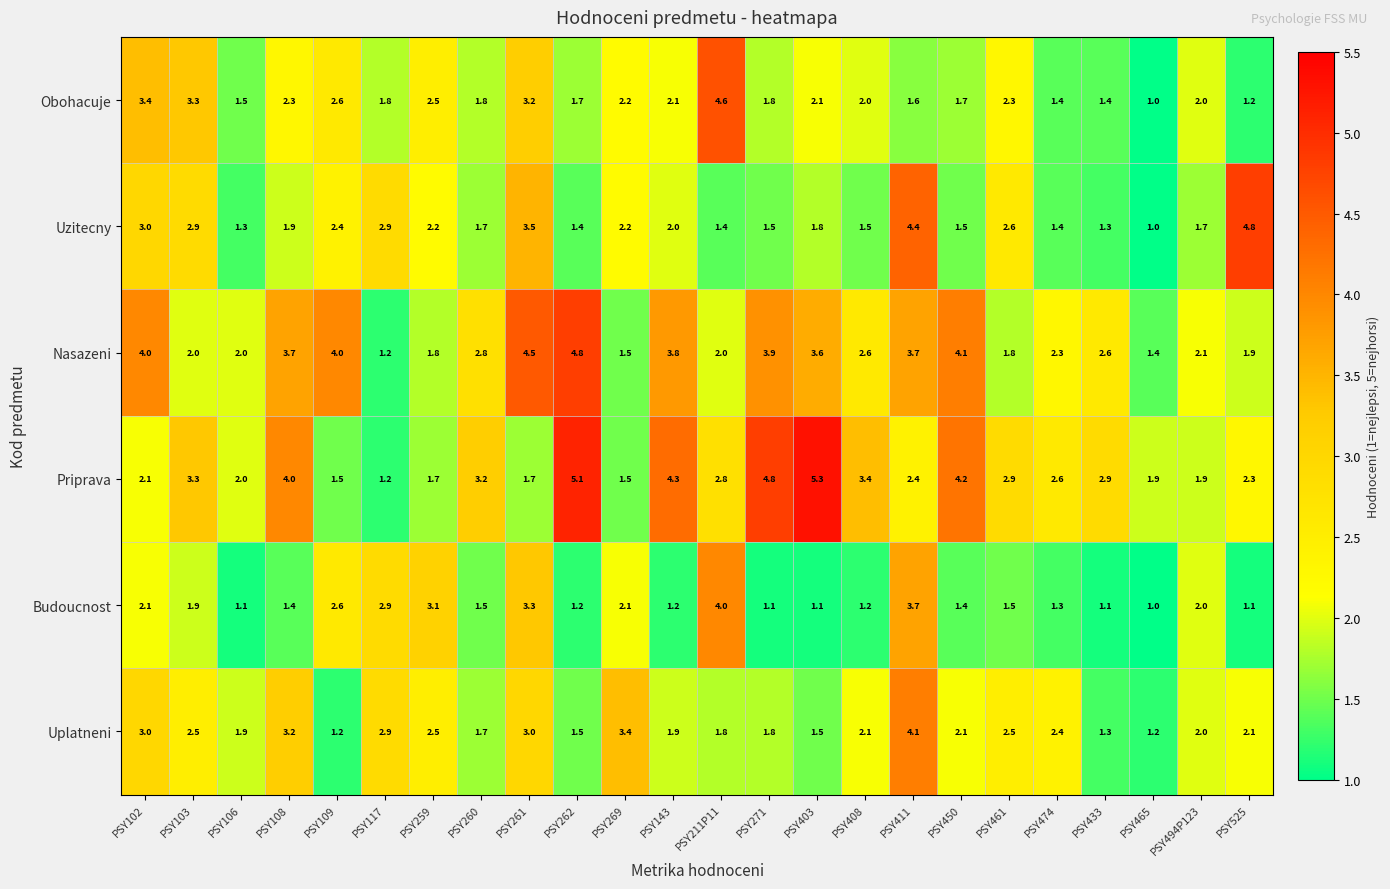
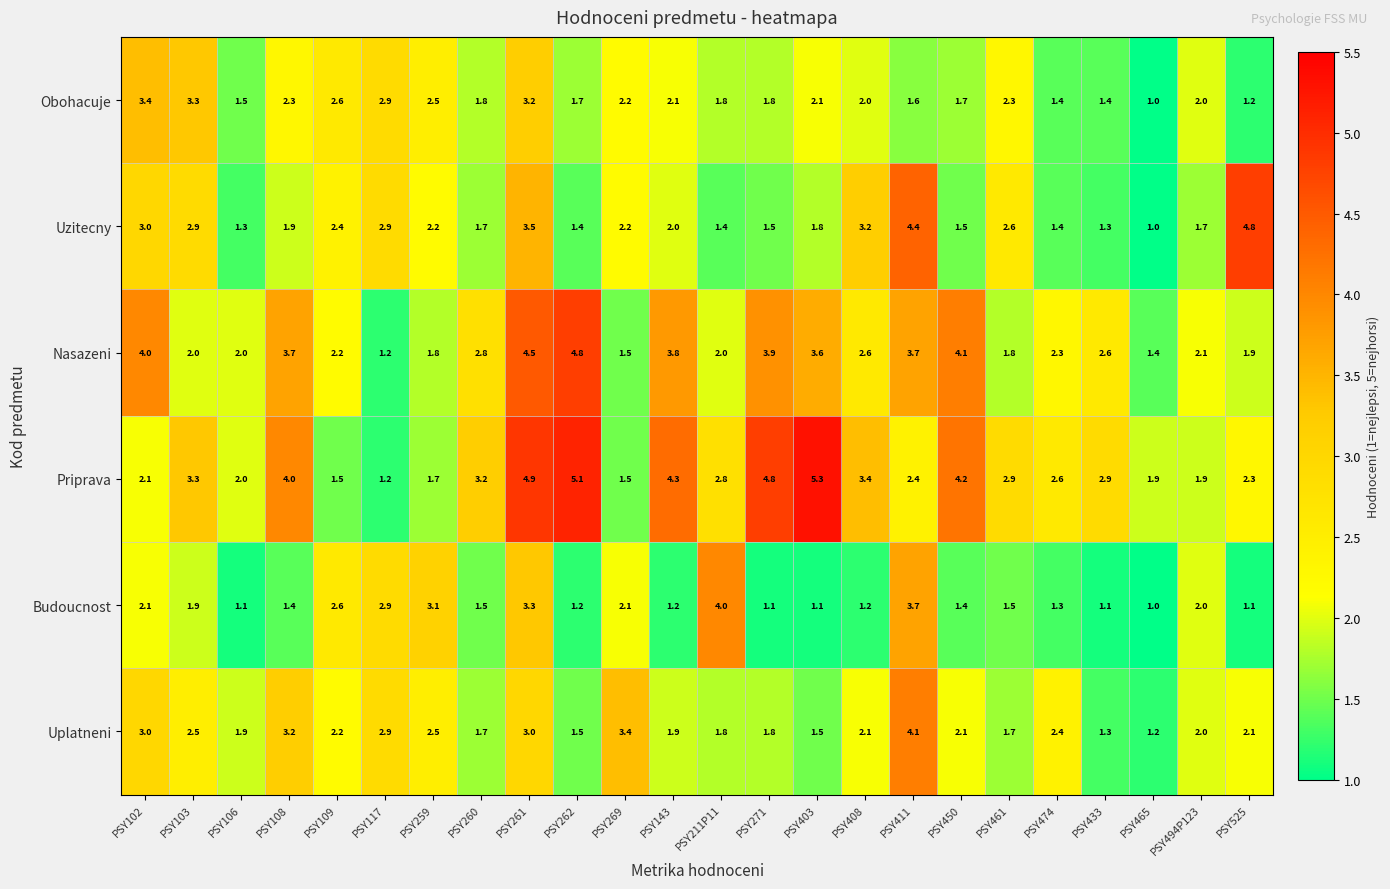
  {
    "Obohacuje": {
      "PSY102": 3.4,
      "PSY103": 3.3,
      "PSY106": 1.5,
      "PSY108": 2.3,
      "PSY109": 2.6,
-     "PSY117": 1.8,
+     "PSY117": 2.9,
      "PSY259": 2.5,
      "PSY260": 1.8,
      "PSY261": 3.2,
      "PSY262": 1.7,
      "PSY269": 2.2,
      "PSY143": 2.1,
-     "PSY211P11": 4.6,
+     "PSY211P11": 1.8,
      "PSY271": 1.8,
      "PSY403": 2.1,
      "PSY408": 2.0,
      "PSY411": 1.6,
      "PSY450": 1.7,
      "PSY461": 2.3,
      "PSY474": 1.4,
      "PSY433": 1.4,
      "PSY465": 1.0,
      "PSY494P123": 2.0,
      "PSY525": 1.2
    },
    "Uzitecny": {
      "PSY102": 3.0,
      "PSY103": 2.9,
      "PSY106": 1.3,
      "PSY108": 1.9,
      "PSY109": 2.4,
      "PSY117": 2.9,
      "PSY259": 2.2,
      "PSY260": 1.7,
      "PSY261": 3.5,
      "PSY262": 1.4,
      "PSY269": 2.2,
      "PSY143": 2.0,
      "PSY211P11": 1.4,
      "PSY271": 1.5,
      "PSY403": 1.8,
-     "PSY408": 1.5,
+     "PSY408": 3.2,
      "PSY411": 4.4,
      "PSY450": 1.5,
      "PSY461": 2.6,
      "PSY474": 1.4,
      "PSY433": 1.3,
      "PSY465": 1.0,
      "PSY494P123": 1.7,
      "PSY525": 4.8
    },
    "Nasazeni": {
      "PSY102": 4.0,
      "PSY103": 2.0,
      "PSY106": 2.0,
      "PSY108": 3.7,
-     "PSY109": 4.0,
+     "PSY109": 2.2,
      "PSY117": 1.2,
      "PSY259": 1.8,
      "PSY260": 2.8,
      "PSY261": 4.5,
      "PSY262": 4.8,
      "PSY269": 1.5,
      "PSY143": 3.8,
      "PSY211P11": 2.0,
      "PSY271": 3.9,
      "PSY403": 3.6,
      "PSY408": 2.6,
      "PSY411": 3.7,
      "PSY450": 4.1,
      "PSY461": 1.8,
      "PSY474": 2.3,
      "PSY433": 2.6,
      "PSY465": 1.4,
      "PSY494P123": 2.1,
      "PSY525": 1.9
    },
    "Priprava": {
      "PSY102": 2.1,
      "PSY103": 3.3,
      "PSY106": 2.0,
      "PSY108": 4.0,
      "PSY109": 1.5,
      "PSY117": 1.2,
      "PSY259": 1.7,
      "PSY260": 3.2,
-     "PSY261": 1.7,
+     "PSY261": 4.9,
      "PSY262": 5.1,
      "PSY269": 1.5,
      "PSY143": 4.3,
      "PSY211P11": 2.8,
      "PSY271": 4.8,
      "PSY403": 5.3,
      "PSY408": 3.4,
      "PSY411": 2.4,
      "PSY450": 4.2,
      "PSY461": 2.9,
      "PSY474": 2.6,
      "PSY433": 2.9,
      "PSY465": 1.9,
      "PSY494P123": 1.9,
      "PSY525": 2.3
    },
    "Budoucnost": {
      "PSY102": 2.1,
      "PSY103": 1.9,
      "PSY106": 1.1,
      "PSY108": 1.4,
      "PSY109": 2.6,
      "PSY117": 2.9,
      "PSY259": 3.1,
      "PSY260": 1.5,
      "PSY261": 3.3,
      "PSY262": 1.2,
      "PSY269": 2.1,
      "PSY143": 1.2,
      "PSY211P11": 4.0,
      "PSY271": 1.1,
      "PSY403": 1.1,
      "PSY408": 1.2,
      "PSY411": 3.7,
      "PSY450": 1.4,
      "PSY461": 1.5,
      "PSY474": 1.3,
      "PSY433": 1.1,
      "PSY465": 1.0,
      "PSY494P123": 2.0,
      "PSY525": 1.1
    },
    "Uplatneni": {
      "PSY102": 3.0,
      "PSY103": 2.5,
      "PSY106": 1.9,
      "PSY108": 3.2,
-     "PSY109": 1.2,
+     "PSY109": 2.2,
      "PSY117": 2.9,
      "PSY259": 2.5,
      "PSY260": 1.7,
      "PSY261": 3.0,
      "PSY262": 1.5,
      "PSY269": 3.4,
      "PSY143": 1.9,
      "PSY211P11": 1.8,
      "PSY271": 1.8,
      "PSY403": 1.5,
      "PSY408": 2.1,
      "PSY411": 4.1,
      "PSY450": 2.1,
-     "PSY461": 2.5,
+     "PSY461": 1.7,
      "PSY474": 2.4,
      "PSY433": 1.3,
      "PSY465": 1.2,
      "PSY494P123": 2.0,
      "PSY525": 2.1
    }
  }
